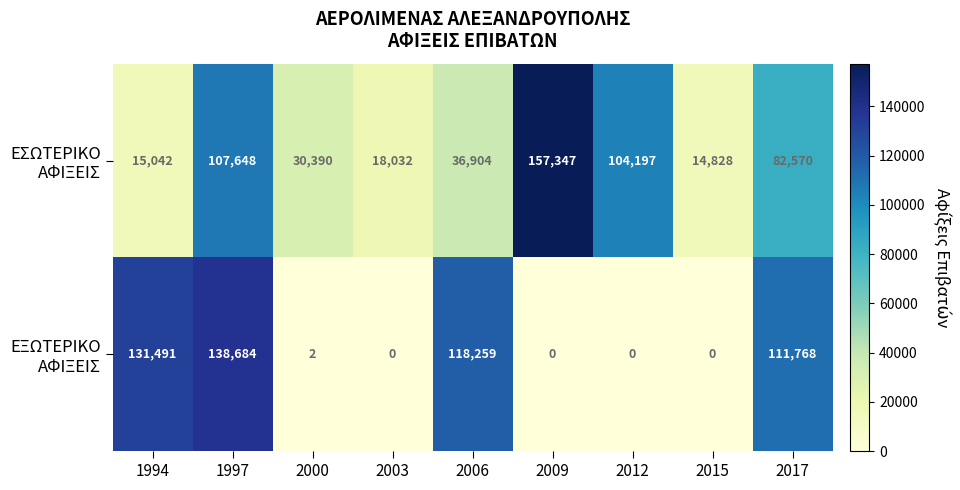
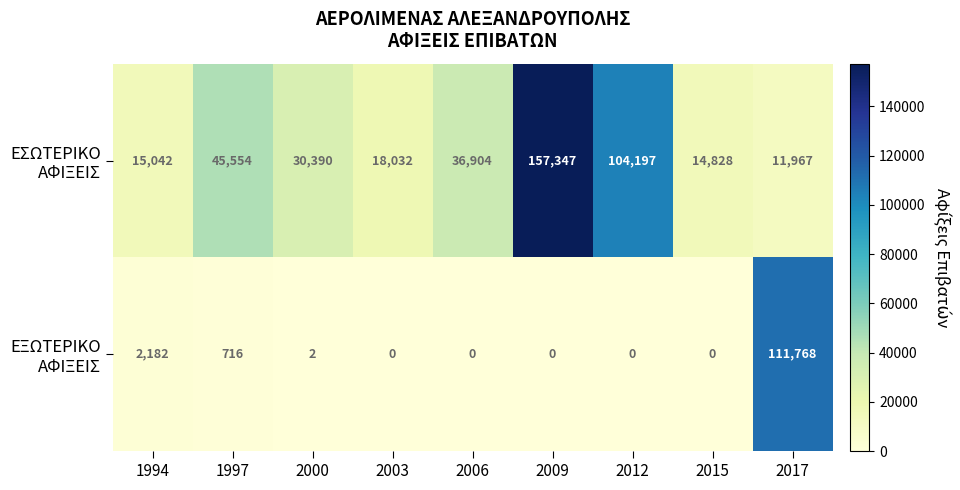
  {
    "ΕΣΩΤΕΡΙΚΟ ΑΦΙΞΕΙΣ": {
      "1994": "15,042",
-     "1997": "107,648",
+     "1997": "45,554",
      "2000": "30,390",
      "2003": "18,032",
      "2006": "36,904",
      "2009": "157,347",
      "2012": "104,197",
      "2015": "14,828",
-     "2017": "82,570"
+     "2017": "11,967"
    },
    "ΕΞΩΤΕΡΙΚΟ ΑΦΙΞΕΙΣ": {
-     "1994": "131,491",
-     "1997": "138,684",
+     "1994": "2,182",
+     "1997": "716",
      "2000": "2",
      "2003": "0",
-     "2006": "118,259",
+     "2006": "0",
      "2009": "0",
      "2012": "0",
      "2015": "0",
      "2017": "111,768"
    }
  }
